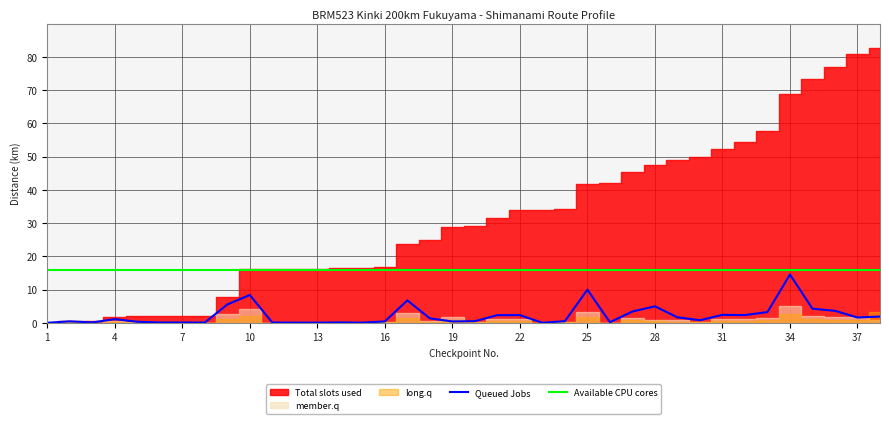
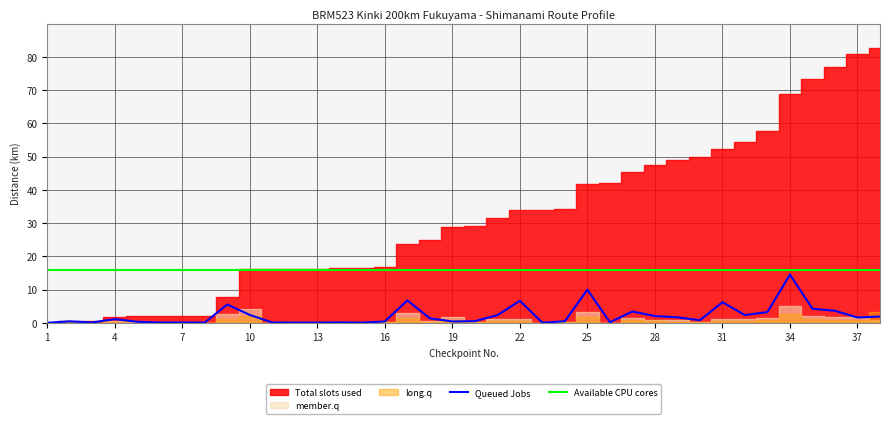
  {
    "Queued Jobs": {
      "4": 1,
      "7": 0,
-     "10": 8,
+     "10": 2,
      "13": 0,
      "16": 0,
      "19": 0,
-     "22": 2,
+     "22": 7,
      "25": 10,
-     "28": 5,
-     "31": 2,
+     "28": 2,
+     "31": 6,
      "34": 15,
      "37": 2
    },
    "Available CPU cores": {
      "1": 16,
      "4": 16,
      "7": 16,
      "10": 16,
      "13": 16,
      "16": 16,
      "19": 16,
      "22": 16,
      "25": 16,
      "28": 16,
      "31": 16,
      "34": 16,
      "37": 16
    }
  }
